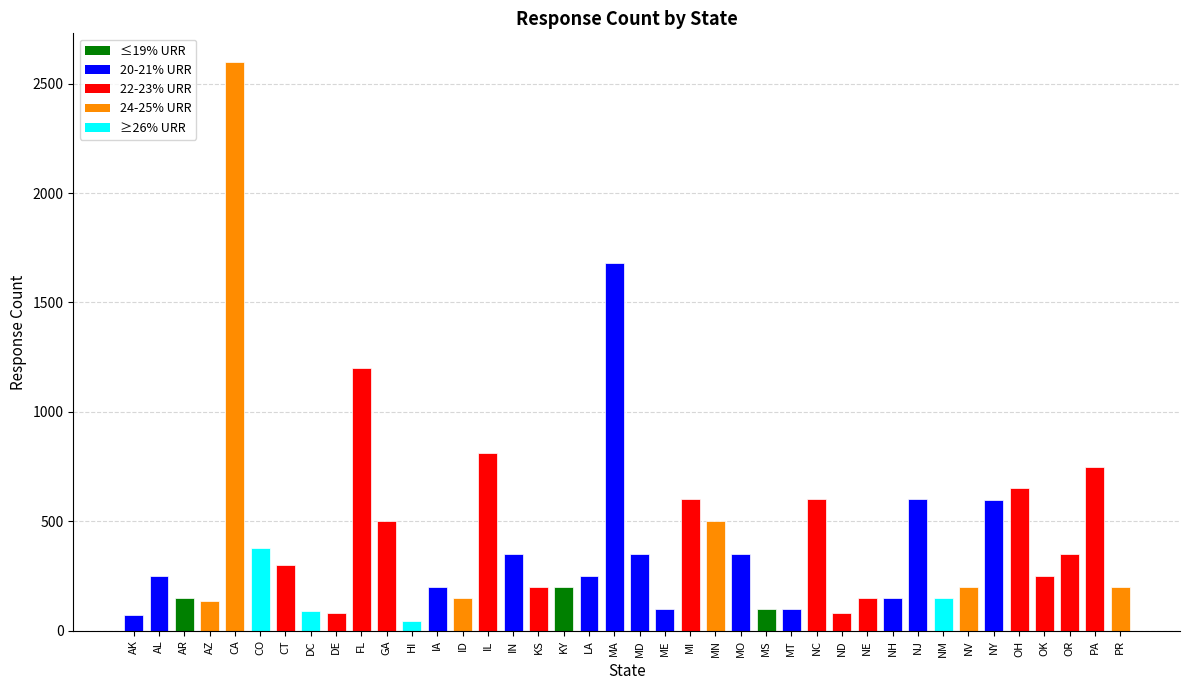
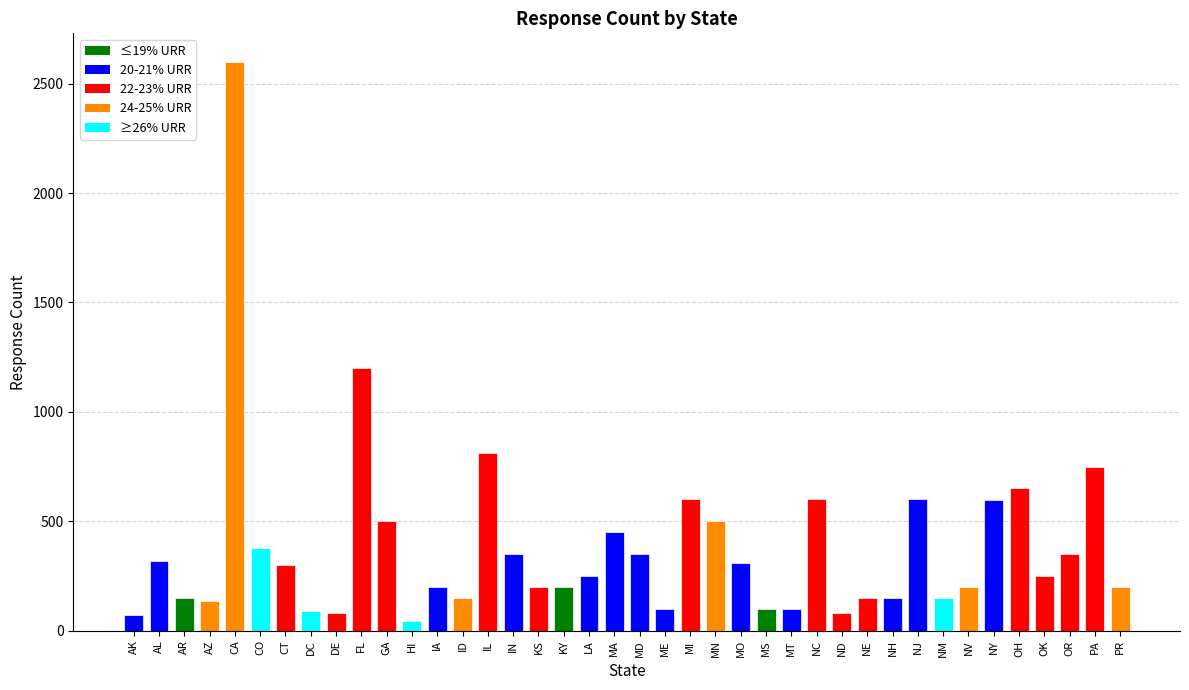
  {
-   "AL": 250,
+   "AL": 320,
    "AR": 150,
    "AZ": 140,
    "CA": 2600,
    "CO": 380,
    "CT": 300,
    "DC": 90,
    "DE": 80,
    "FL": 1200,
    "GA": 500,
    "HI": 40,
    "IA": 200,
    "ID": 150,
    "IL": 810,
    "IN": 350,
    "KS": 200,
    "KY": 200,
    "LA": 250,
-   "MA": 1680,
+   "MA": 450,
    "MD": 350,
    "ME": 100,
    "MI": 600,
    "MN": 500,
-   "MO": 350,
+   "MO": 310,
    "MS": 100,
    "MT": 100,
    "NC": 600,
    "ND": 80,
    "NE": 150,
    "NH": 150,
    "NJ": 600,
    "NM": 150,
    "NV": 200,
    "NY": 600,
    "OH": 650,
    "OK": 250,
    "OR": 350,
    "PA": 750,
    "PR": 200
  }
